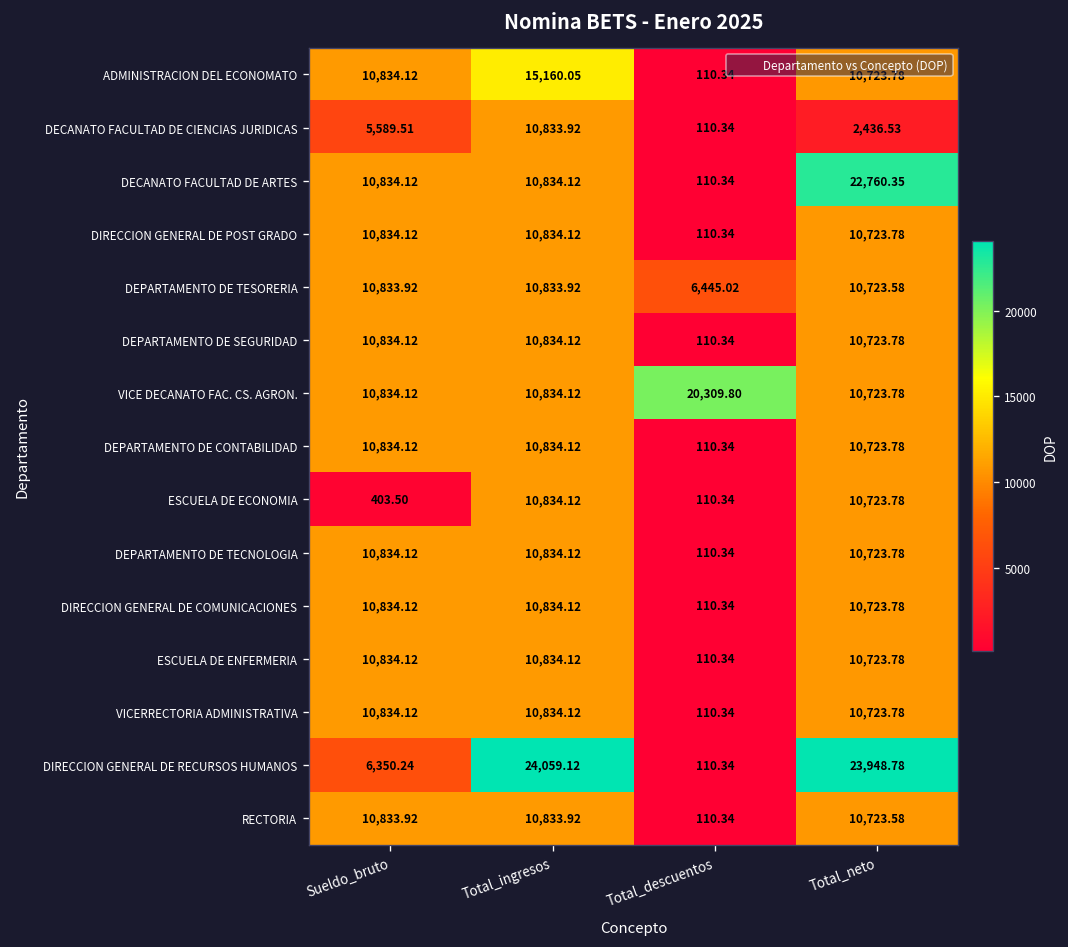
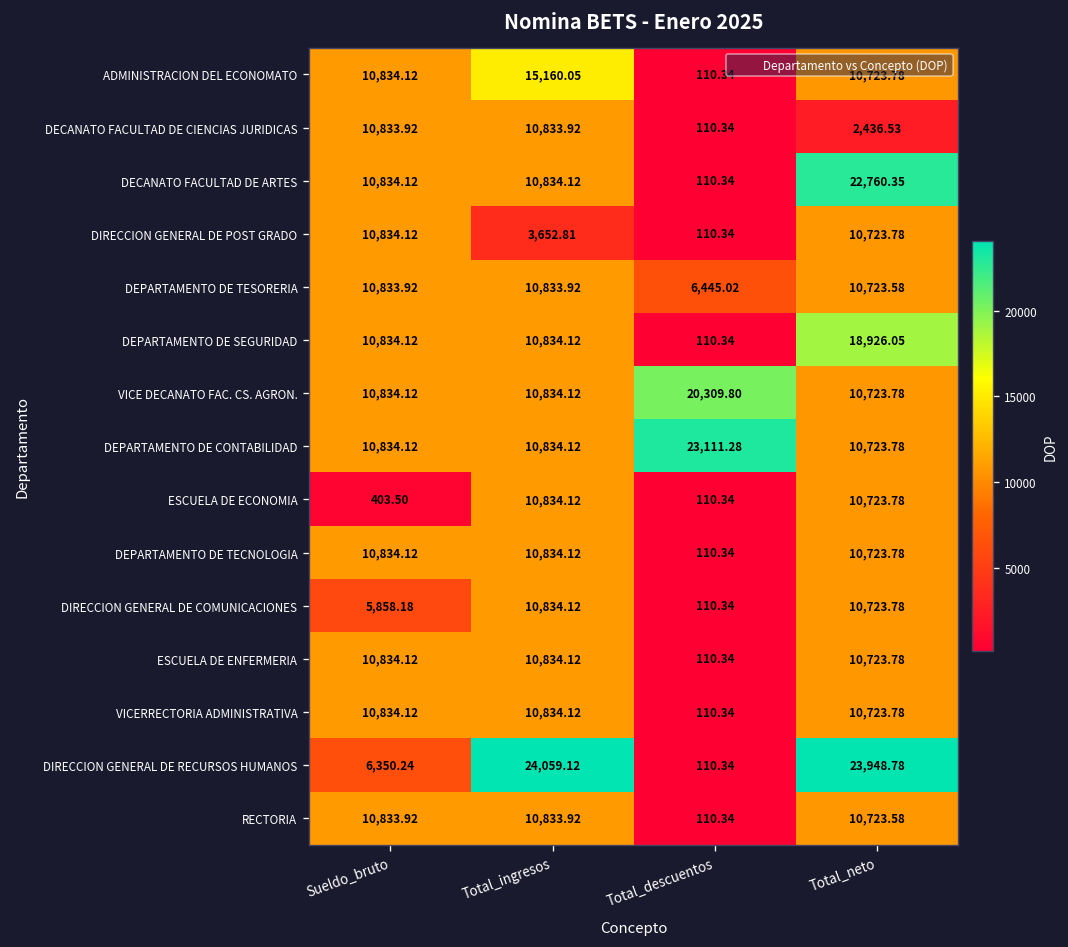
  {
    "ADMINISTRACION DEL ECONOMATO": {
      "Sueldo_bruto": "10,834.12",
      "Total_ingresos": "15,160.05"
    },
    "DECANATO FACULTAD DE CIENCIAS JURIDICAS": {
-     "Sueldo_bruto": "5,589.51",
+     "Sueldo_bruto": "10,833.92",
      "Total_ingresos": "10,833.92",
      "Total_descuentos": "110.34",
      "Total_neto": "2,436.53"
    },
    "DECANATO FACULTAD DE ARTES": {
      "Sueldo_bruto": "10,834.12",
      "Total_ingresos": "10,834.12",
      "Total_descuentos": "110.34",
      "Total_neto": "22,760.35"
    },
    "DIRECCION GENERAL DE POST GRADO": {
      "Sueldo_bruto": "10,834.12",
-     "Total_ingresos": "10,834.12",
+     "Total_ingresos": "3,652.81",
      "Total_descuentos": "110.34",
      "Total_neto": "10,723.78"
    },
    "DEPARTAMENTO DE TESORERIA": {
      "Sueldo_bruto": "10,833.92",
      "Total_ingresos": "10,833.92",
      "Total_descuentos": "6,445.02",
      "Total_neto": "10,723.58"
    },
    "DEPARTAMENTO DE SEGURIDAD": {
      "Sueldo_bruto": "10,834.12",
      "Total_ingresos": "10,834.12",
      "Total_descuentos": "110.34",
-     "Total_neto": "10,723.78"
+     "Total_neto": "18,926.05"
    },
    "VICE DECANATO FAC. CS. AGRON.": {
      "Sueldo_bruto": "10,834.12",
      "Total_ingresos": "10,834.12",
      "Total_descuentos": "20,309.80",
      "Total_neto": "10,723.78"
    },
    "DEPARTAMENTO DE CONTABILIDAD": {
      "Sueldo_bruto": "10,834.12",
      "Total_ingresos": "10,834.12",
-     "Total_descuentos": "110.34",
+     "Total_descuentos": "23,111.28",
      "Total_neto": "10,723.78"
    },
    "ESCUELA DE ECONOMIA": {
      "Sueldo_bruto": "403.50",
      "Total_ingresos": "10,834.12",
      "Total_descuentos": "110.34",
      "Total_neto": "10,723.78"
    },
    "DEPARTAMENTO DE TECNOLOGIA": {
      "Sueldo_bruto": "10,834.12",
      "Total_ingresos": "10,834.12",
      "Total_descuentos": "110.34",
      "Total_neto": "10,723.78"
    },
    "DIRECCION GENERAL DE COMUNICACIONES": {
-     "Sueldo_bruto": "10,834.12",
+     "Sueldo_bruto": "5,858.18",
      "Total_ingresos": "10,834.12",
      "Total_descuentos": "110.34",
      "Total_neto": "10,723.78"
    },
    "ESCUELA DE ENFERMERIA": {
      "Sueldo_bruto": "10,834.12",
      "Total_ingresos": "10,834.12",
      "Total_descuentos": "110.34",
      "Total_neto": "10,723.78"
    },
    "VICERRECTORIA ADMINISTRATIVA": {
      "Sueldo_bruto": "10,834.12",
      "Total_ingresos": "10,834.12",
      "Total_descuentos": "110.34",
      "Total_neto": "10,723.78"
    },
    "DIRECCION GENERAL DE RECURSOS HUMANOS": {
      "Sueldo_bruto": "6,350.24",
      "Total_ingresos": "24,059.12",
      "Total_descuentos": "110.34",
      "Total_neto": "23,948.78"
    },
    "RECTORIA": {
      "Sueldo_bruto": "10,833.92",
      "Total_ingresos": "10,833.92",
      "Total_descuentos": "110.34",
      "Total_neto": "10,723.58"
    }
  }
